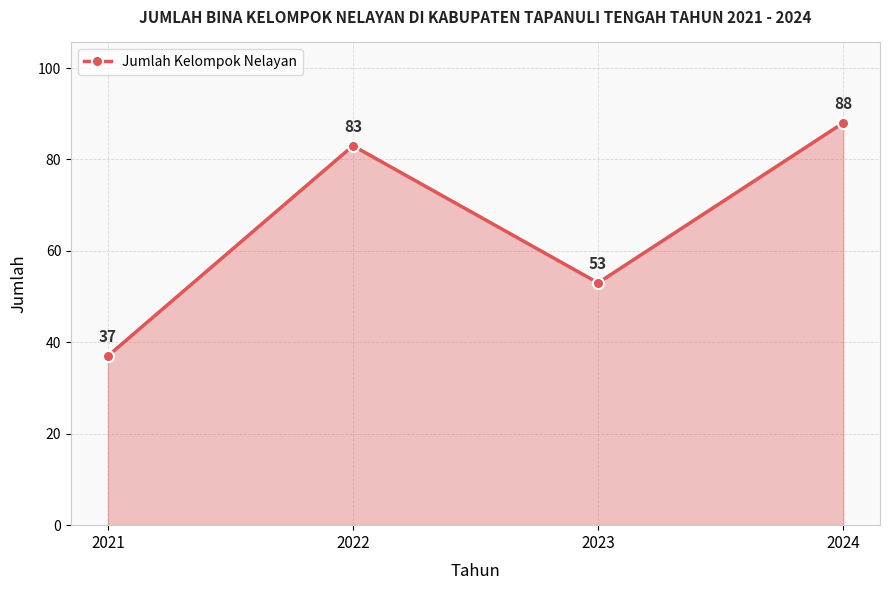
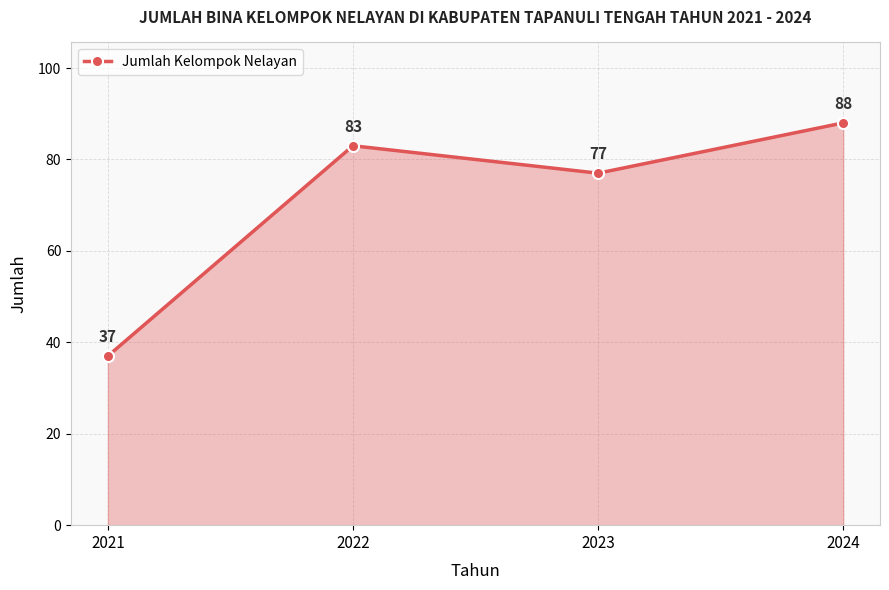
  {
    "2021": 37,
    "2022": 83,
-   "2023": 53,
+   "2023": 77,
    "2024": 88
  }
